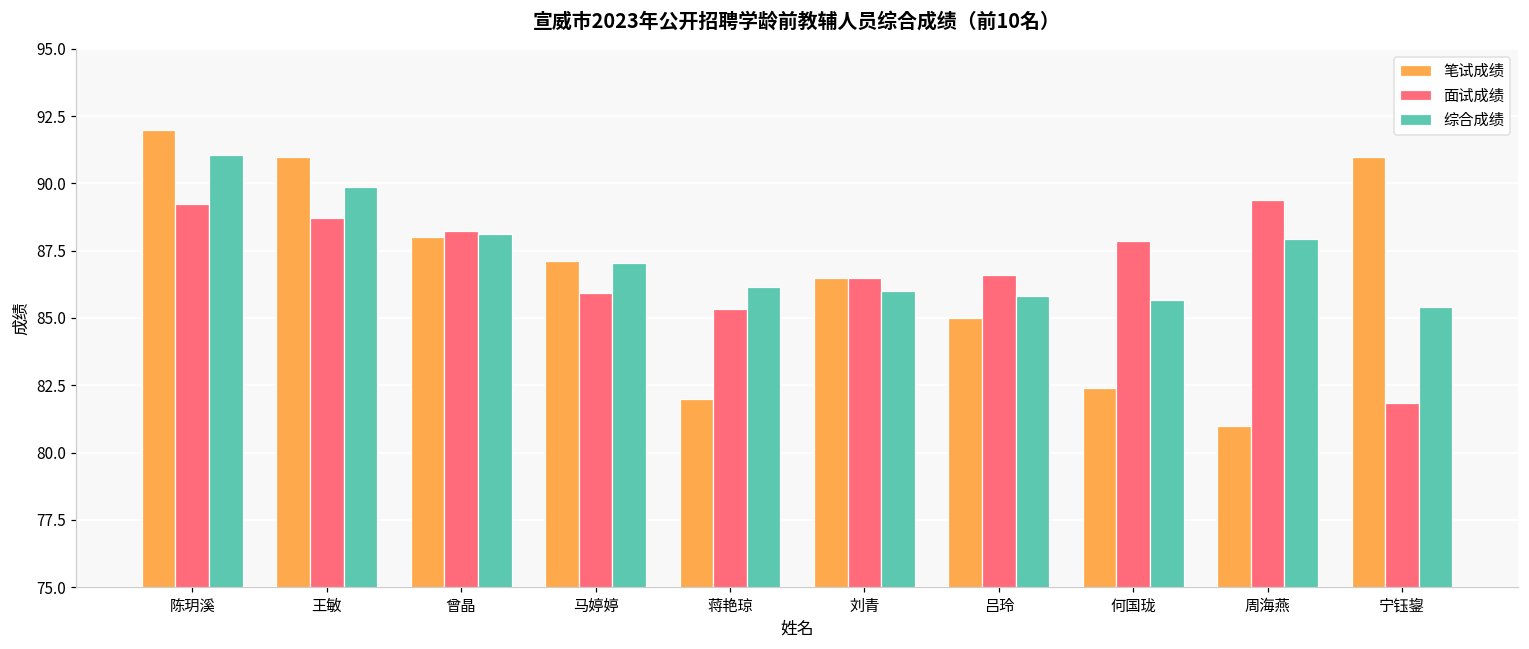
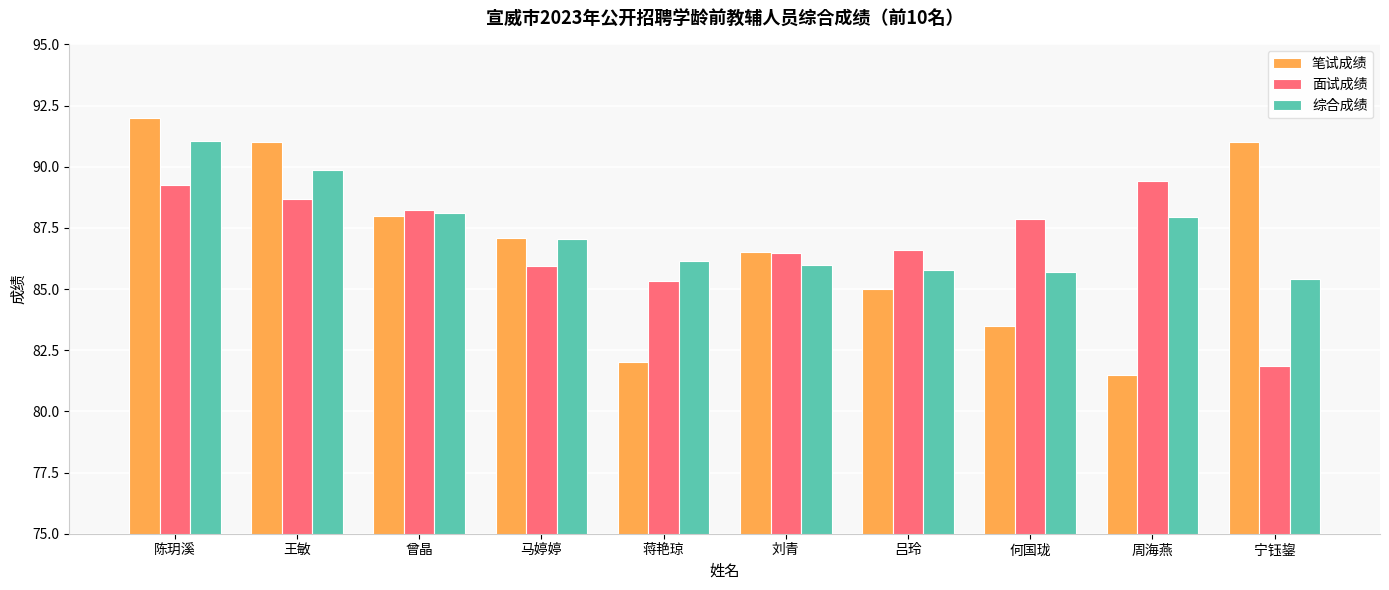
  {
    "笔试成绩": {
      "陈玥溪": 92.0,
      "王敏": 91.0,
      "曾晶": 88.0,
      "马婷婷": 87.1,
      "蒋艳琼": 82.0,
      "刘青": 86.5,
      "吕玲": 85.0,
-     "何国珑": 82.4,
-     "周海燕": 81.0,
+     "何国珑": 83.5,
+     "周海燕": 81.5,
      "宁钰鋆": 91.0
    },
    "面试成绩": {
      "陈玥溪": 89.2,
      "王敏": 88.7,
      "曾晶": 88.2,
      "马婷婷": 85.9,
      "蒋艳琼": 85.3,
      "刘青": 86.5,
      "吕玲": 86.6,
      "何国珑": 87.9,
      "周海燕": 89.4,
      "宁钰鋆": 81.8
    },
    "综合成绩": {
      "陈玥溪": 91.1,
      "王敏": 89.9,
      "曾晶": 88.1,
      "马婷婷": 87.1,
      "蒋艳琼": 86.2,
      "刘青": 86.0,
      "吕玲": 85.8,
      "何国珑": 85.7,
      "周海燕": 88.0,
      "宁钰鋆": 85.4
    }
  }
